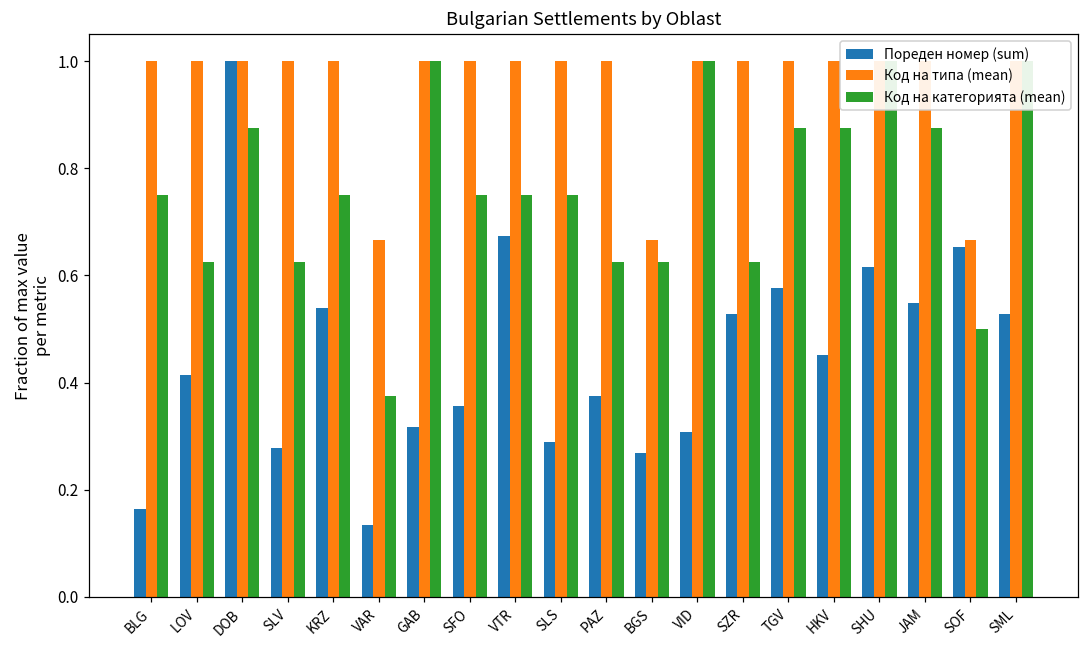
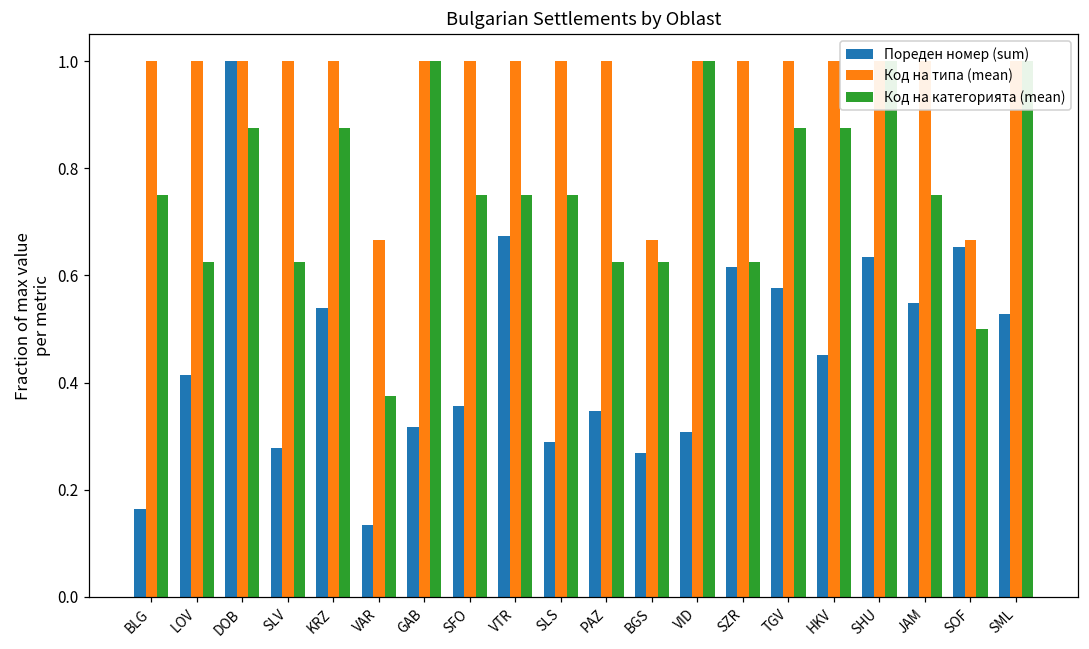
  {
    "Пореден номер (sum)": {
      "BLG": 0.16,
      "LOV": 0.41,
      "DOB": 1.00,
      "SLV": 0.28,
      "KRZ": 0.54,
      "VAR": 0.13,
      "GAB": 0.32,
      "SFO": 0.36,
      "VTR": 0.67,
      "SLS": 0.29,
-     "PAZ": 0.38,
+     "PAZ": 0.35,
      "BGS": 0.27,
      "VID": 0.31,
-     "SZR": 0.53,
+     "SZR": 0.62,
      "TGV": 0.58,
      "HKV": 0.45,
-     "SHU": 0.62,
+     "SHU": 0.63,
      "JAM": 0.55,
      "SOF": 0.65,
      "SML": 0.53
    },
    "Код на типа (mean)": {
      "BLG": 1.00,
      "LOV": 1.00,
      "DOB": 1.00,
      "SLV": 1.00,
      "KRZ": 1.00,
      "VAR": 0.67,
      "GAB": 1.00,
      "SFO": 1.00,
      "VTR": 1.00,
      "SLS": 1.00,
      "PAZ": 1.00,
      "BGS": 0.67,
      "VID": 1.00,
      "SZR": 1.00,
      "TGV": 1.00,
      "HKV": 1.00,
      "SOF": 0.67
    },
    "Код на категорията (mean)": {
      "BLG": 0.75,
      "LOV": 0.63,
      "DOB": 0.88,
      "SLV": 0.63,
-     "KRZ": 0.75,
+     "KRZ": 0.88,
      "VAR": 0.38,
      "GAB": 1.00,
      "SFO": 0.75,
      "VTR": 0.75,
      "SLS": 0.75,
      "PAZ": 0.63,
      "BGS": 0.63,
      "VID": 1.00,
      "SZR": 0.63,
      "TGV": 0.88,
      "HKV": 0.88,
-     "JAM": 0.88,
+     "JAM": 0.75,
      "SOF": 0.50
    }
  }
